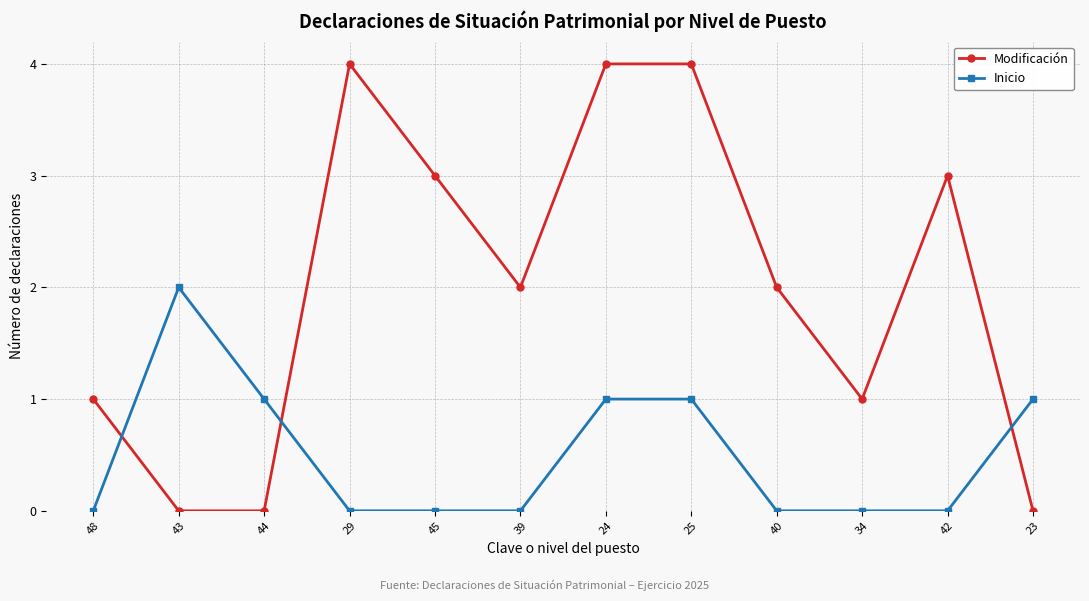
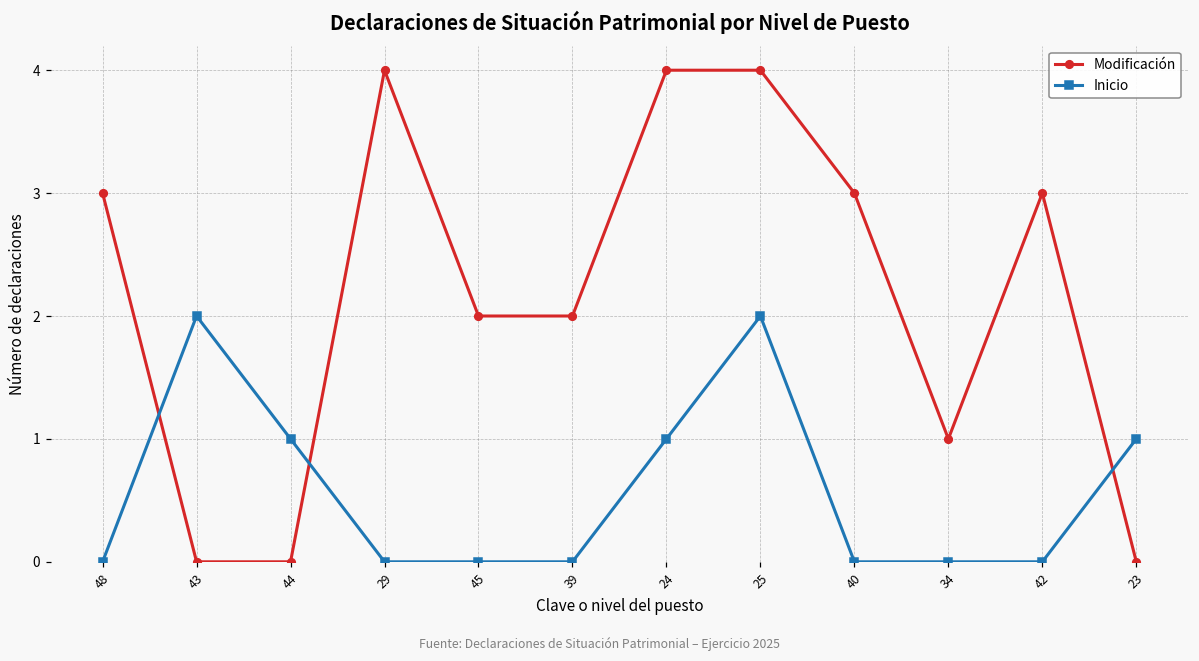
  {
    "Modificación": {
-     "48": 1,
+     "48": 3,
      "43": 0,
      "44": 0,
      "29": 4,
-     "45": 3,
+     "45": 2,
      "39": 2,
      "24": 4,
      "25": 4,
-     "40": 2,
+     "40": 3,
      "34": 1,
      "42": 3,
      "23": 0
    },
    "Inicio": {
      "48": 0,
      "43": 2,
      "44": 1,
      "29": 0,
      "45": 0,
      "39": 0,
      "24": 1,
-     "25": 1,
+     "25": 2,
      "40": 0,
      "34": 0,
      "42": 0,
      "23": 1
    }
  }
